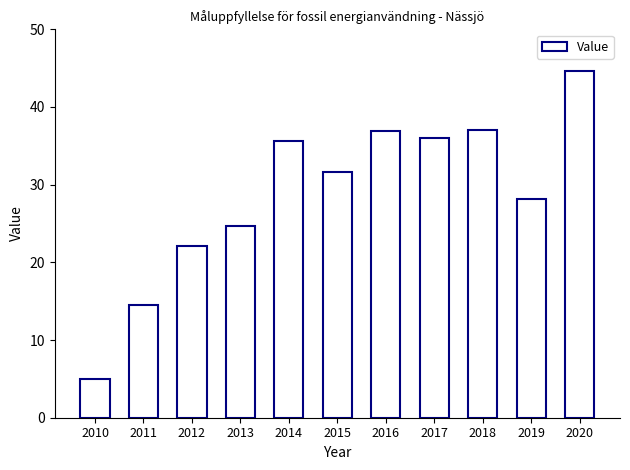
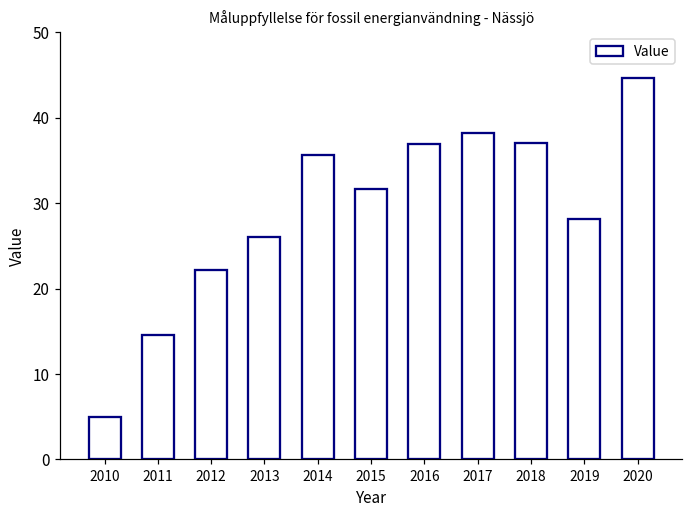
  {
    "2010": 5,
    "2011": 15,
    "2012": 22,
-   "2013": 25,
+   "2013": 26,
    "2014": 36,
    "2015": 32,
    "2016": 37,
-   "2017": 36,
+   "2017": 38,
    "2018": 37,
    "2019": 28,
    "2020": 45
  }
